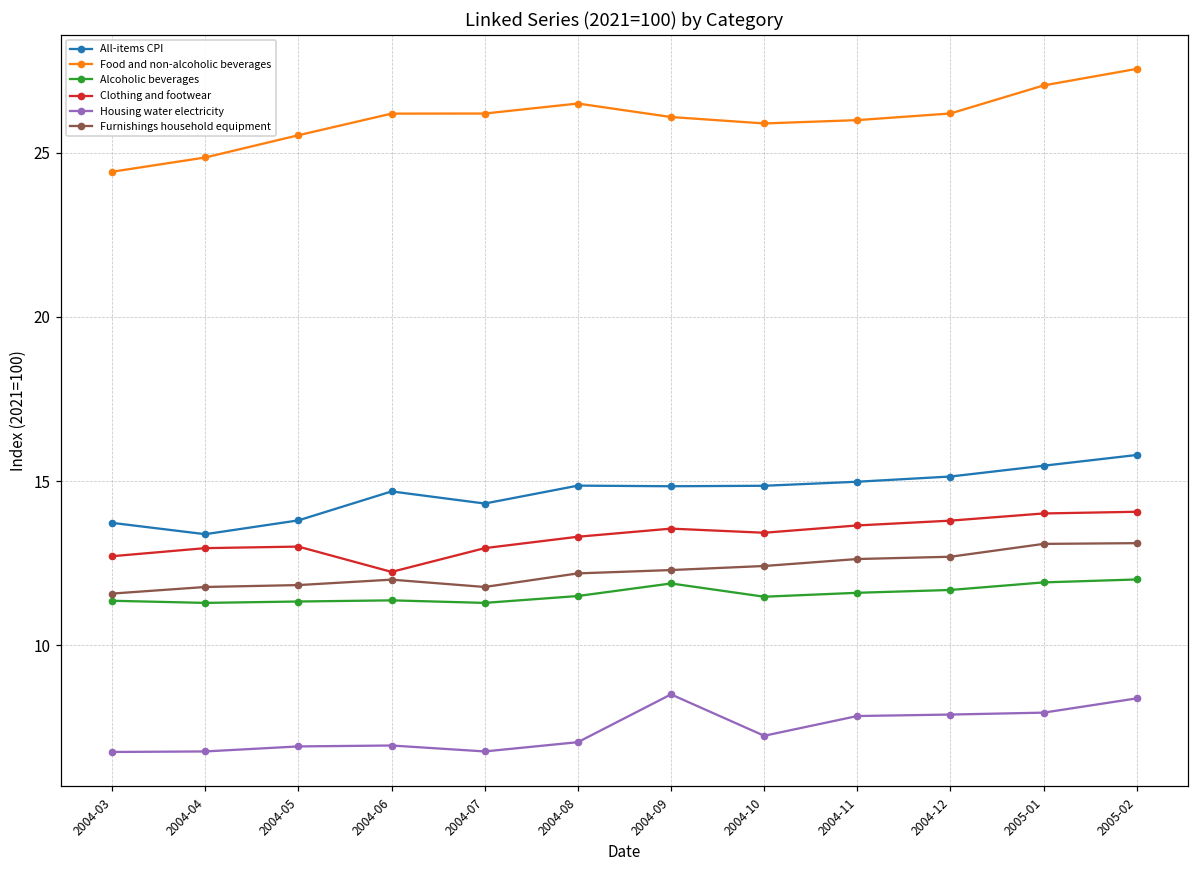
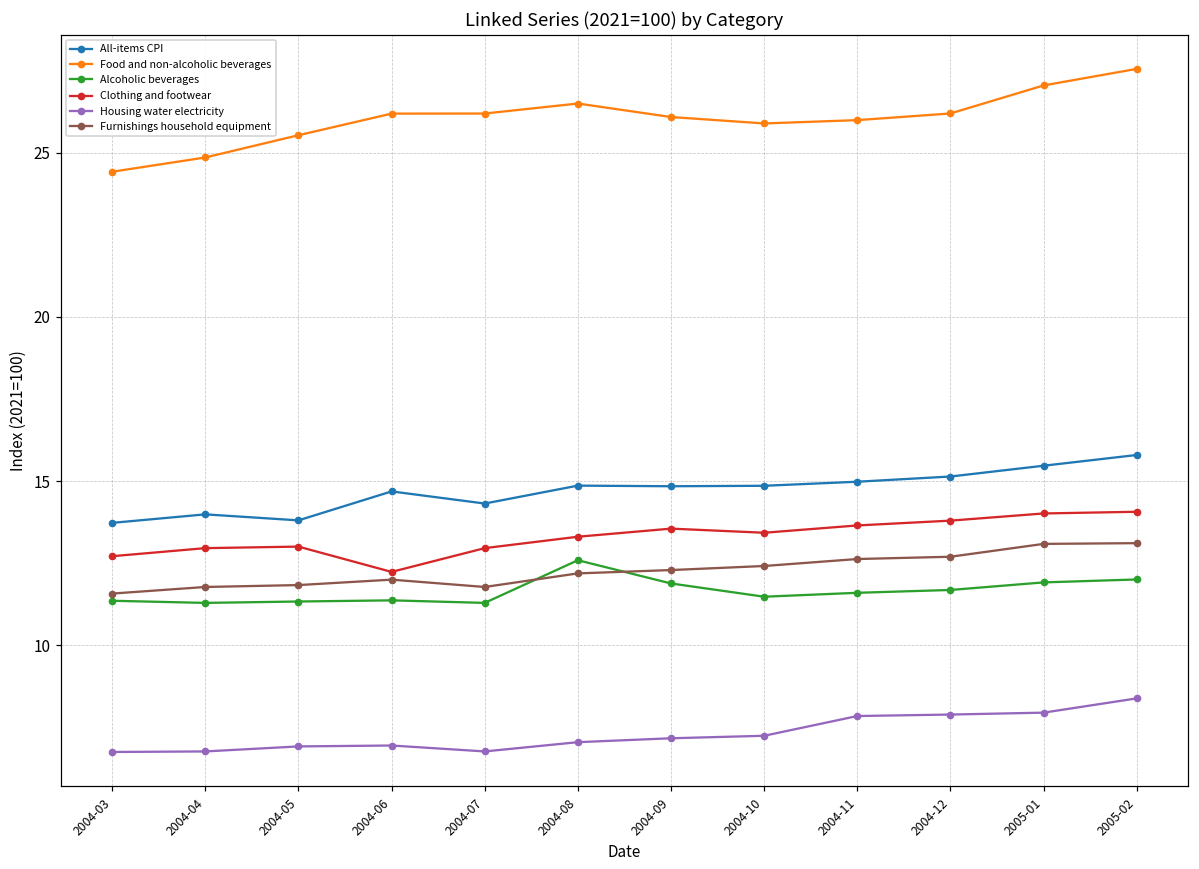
  {
    "All-items CPI": {
      "2004-03": 13.7,
-     "2004-04": 13.4,
+     "2004-04": 14.0,
      "2004-05": 13.8,
      "2004-06": 14.7,
      "2004-07": 14.3,
      "2004-08": 14.9,
      "2004-09": 14.8,
      "2004-10": 14.9,
      "2004-11": 15.0,
      "2004-12": 15.1,
      "2005-01": 15.5,
      "2005-02": 15.8
    },
    "Food and non-alcoholic beverages": {
      "2004-03": 24.4,
      "2004-04": 24.9,
      "2004-05": 25.5,
      "2004-06": 26.2,
      "2004-07": 26.2,
      "2004-08": 26.5,
      "2004-09": 26.1,
      "2004-10": 25.9,
      "2004-11": 26.0,
      "2004-12": 26.2,
      "2005-01": 27.0,
      "2005-02": 27.6
    },
    "Alcoholic beverages": {
      "2004-03": 11.4,
      "2004-04": 11.3,
      "2004-05": 11.3,
      "2004-06": 11.4,
      "2004-07": 11.3,
-     "2004-08": 11.5,
+     "2004-08": 12.6,
      "2004-09": 11.9,
      "2004-10": 11.5,
      "2004-11": 11.6,
      "2004-12": 11.7,
      "2005-01": 11.9,
      "2005-02": 12.0
    },
    "Clothing and footwear": {
      "2004-03": 12.7,
      "2004-04": 13.0,
      "2004-05": 13.0,
      "2004-06": 12.2,
      "2004-07": 13.0,
      "2004-08": 13.3,
      "2004-09": 13.6,
      "2004-10": 13.4,
      "2004-11": 13.7,
      "2004-12": 13.8,
      "2005-01": 14.0,
      "2005-02": 14.1
    },
    "Housing water electricity": {
      "2004-03": 6.8,
      "2004-04": 6.8,
      "2004-05": 6.9,
      "2004-06": 7.0,
      "2004-07": 6.8,
      "2004-08": 7.1,
-     "2004-09": 8.5,
+     "2004-09": 7.2,
      "2004-10": 7.3,
      "2004-11": 7.9,
      "2004-12": 7.9,
      "2005-01": 8.0,
      "2005-02": 8.4
    },
    "Furnishings household equipment": {
      "2004-03": 11.6,
      "2004-04": 11.8,
      "2004-05": 11.8,
      "2004-06": 12.0,
      "2004-07": 11.8,
      "2004-08": 12.2,
      "2004-09": 12.3,
      "2004-10": 12.4,
      "2004-11": 12.6,
      "2004-12": 12.7,
      "2005-01": 13.1,
      "2005-02": 13.1
    }
  }
